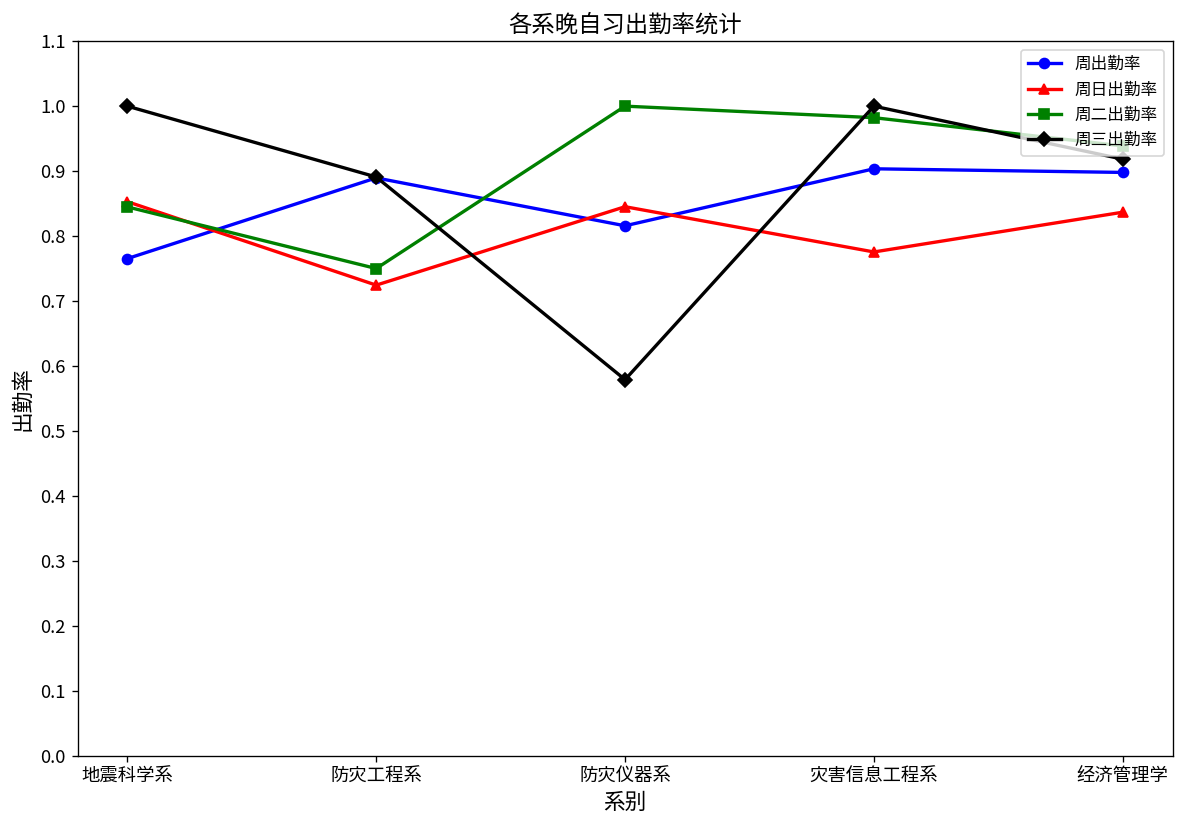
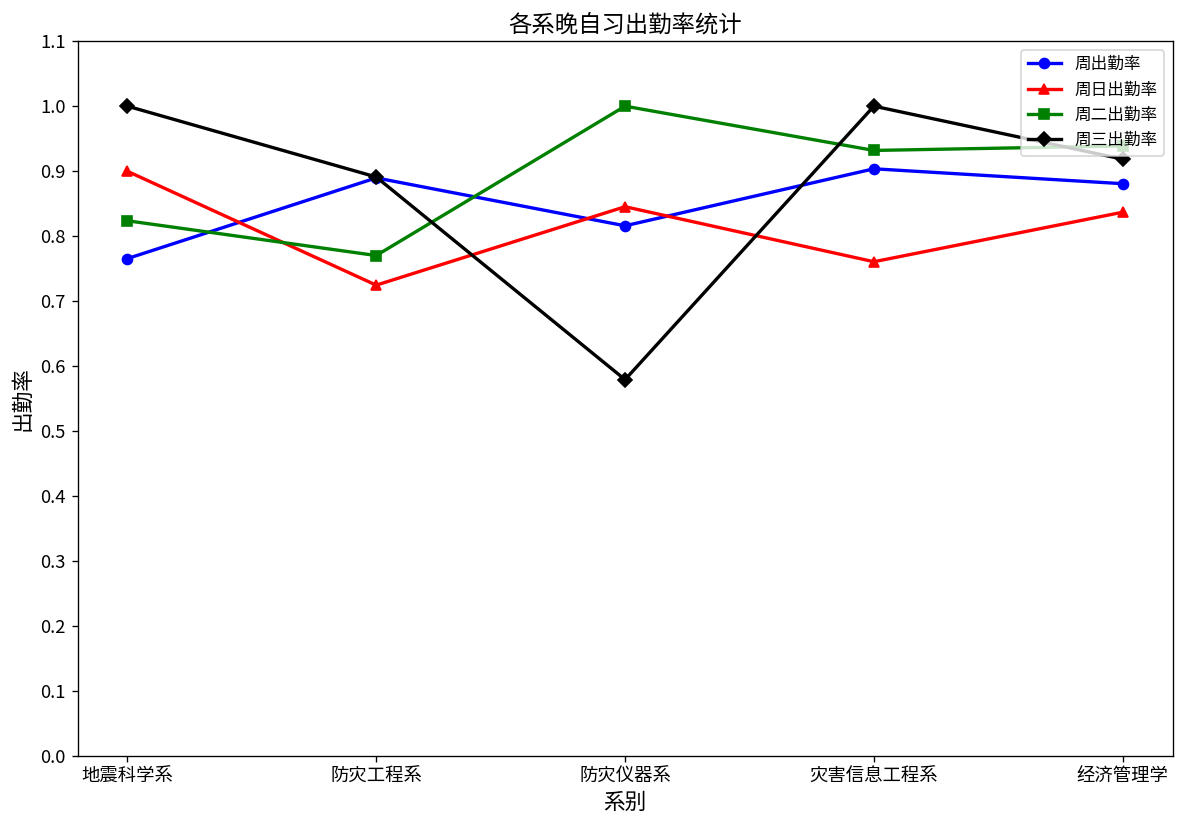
  {
    "周出勤率": {
      "地震科学系": 0.77,
      "防灾仪器系": 0.82,
      "灾害信息工程系": 0.90,
-     "经济管理学": 0.90
+     "经济管理学": 0.88
    },
    "周日出勤率": {
-     "地震科学系": 0.85,
+     "地震科学系": 0.90,
      "防灾工程系": 0.72,
      "防灾仪器系": 0.85,
-     "灾害信息工程系": 0.78,
+     "灾害信息工程系": 0.76,
      "经济管理学": 0.84
    },
    "周二出勤率": {
-     "地震科学系": 0.84,
-     "防灾工程系": 0.75,
+     "地震科学系": 0.82,
+     "防灾工程系": 0.77,
      "防灾仪器系": 1.00,
-     "灾害信息工程系": 0.98
+     "灾害信息工程系": 0.93
    },
    "周三出勤率": {
      "地震科学系": 1.00,
      "防灾仪器系": 0.58,
      "灾害信息工程系": 1.00,
      "经济管理学": 0.92
    }
  }
